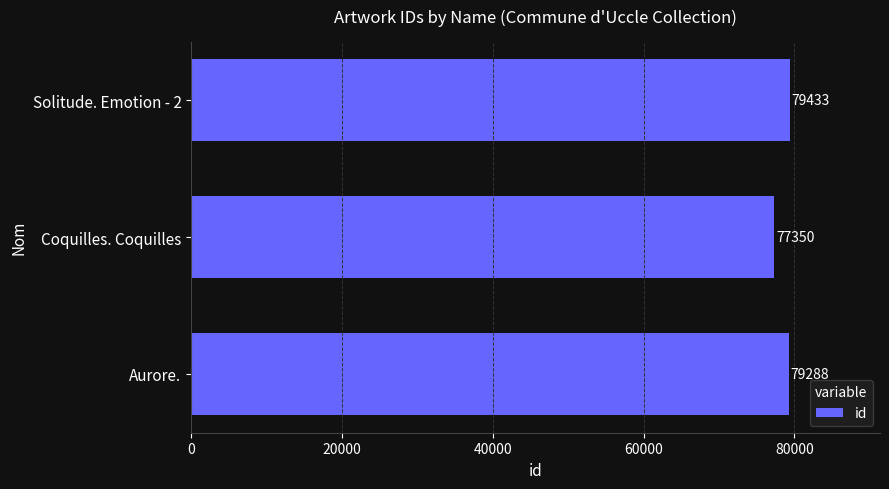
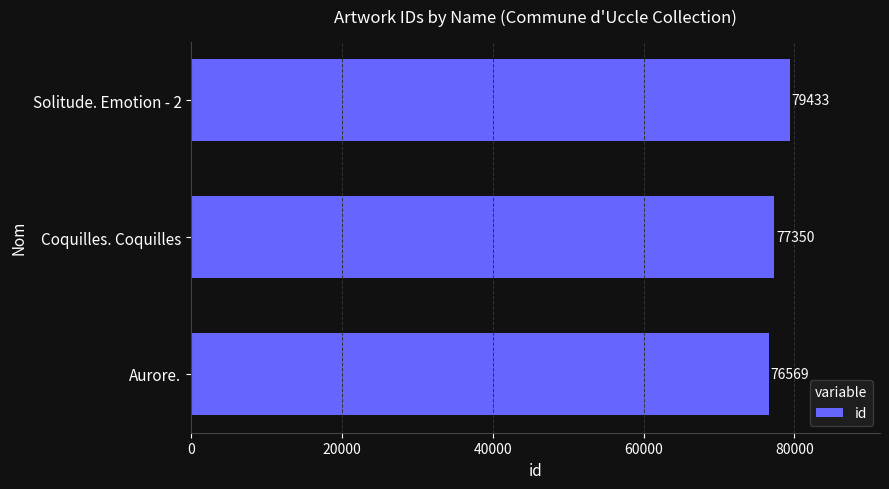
  {
    "Solitude. Emotion - 2": 79433,
    "Coquilles. Coquilles": 77350,
-   "Aurore.": 79288
+   "Aurore.": 76569
  }
